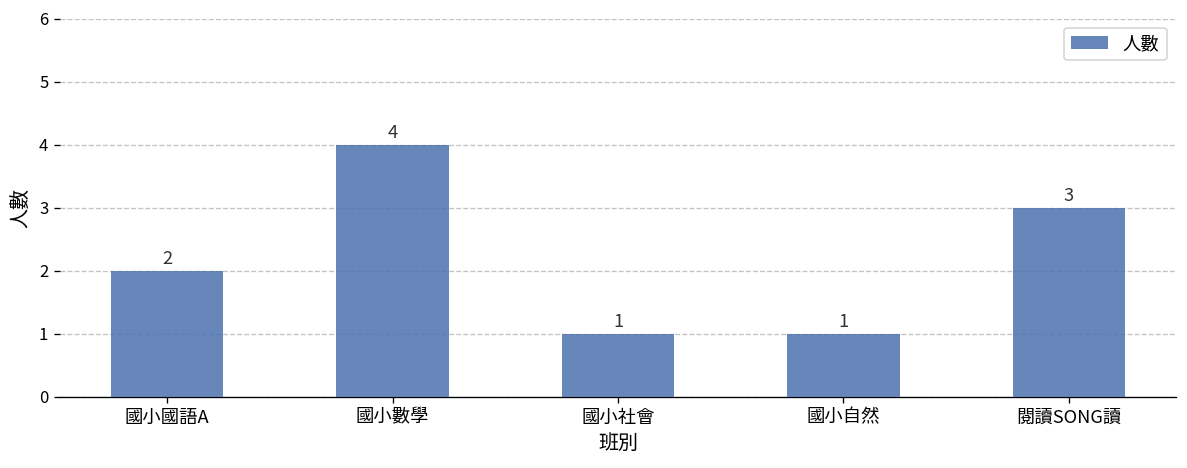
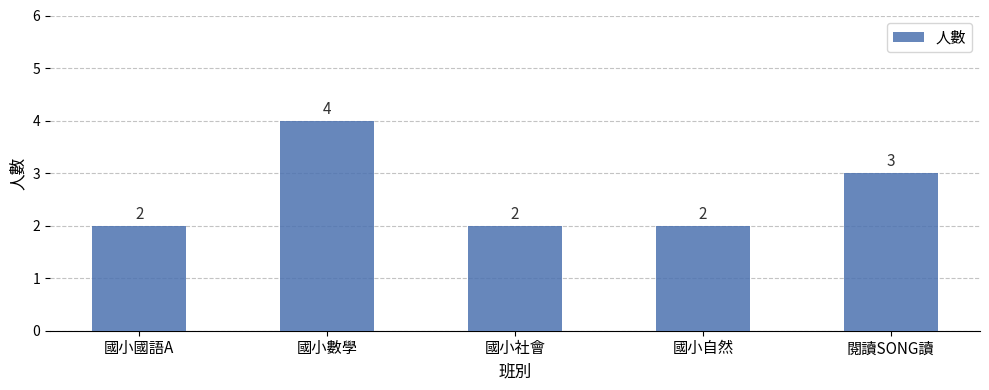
  {
    "國小國語A": 2,
    "國小數學": 4,
-   "國小社會": 1,
-   "國小自然": 1,
+   "國小社會": 2,
+   "國小自然": 2,
    "閱讀SONG讀": 3
  }
